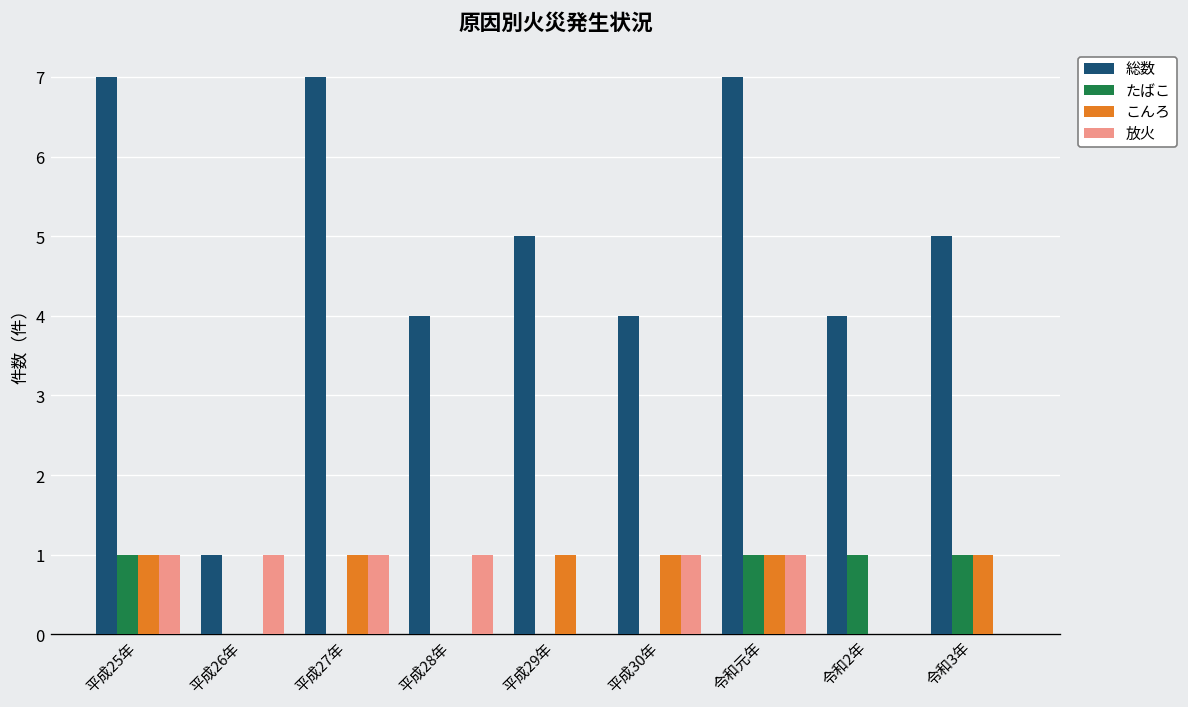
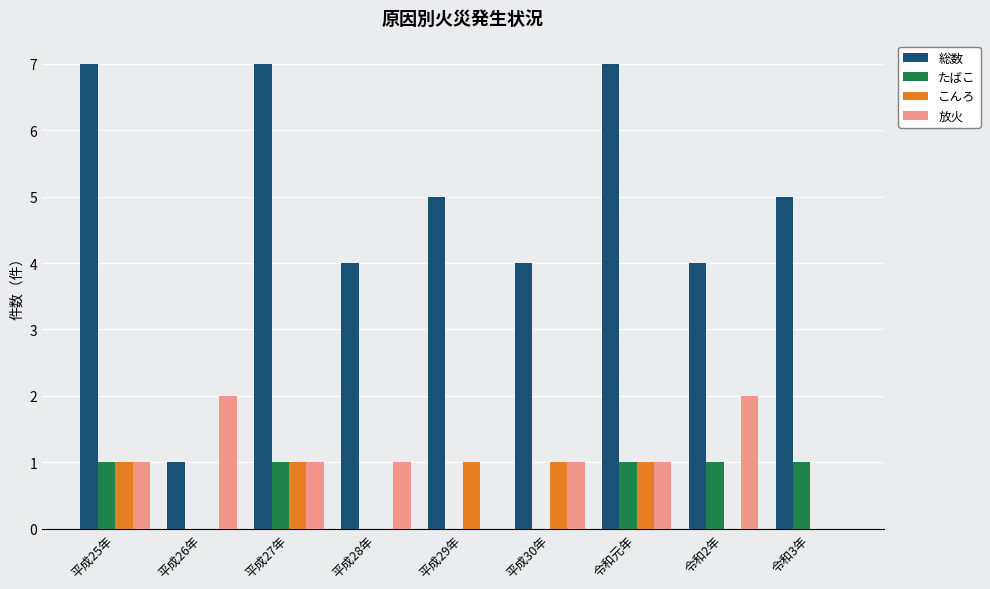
  {
    "総数": {
      "平成25年": 7,
      "平成26年": 1,
      "平成27年": 7,
      "平成28年": 4,
      "平成29年": 5,
      "平成30年": 4,
      "令和元年": 7,
      "令和2年": 4,
      "令和3年": 5
    },
    "たばこ": {
      "平成25年": 1,
      "平成26年": 0,
-     "平成27年": 0,
+     "平成27年": 1,
      "平成28年": 0,
      "平成29年": 0,
      "平成30年": 0,
      "令和元年": 1,
      "令和2年": 1,
      "令和3年": 1
    },
    "こんろ": {
      "平成25年": 1,
      "平成26年": 0,
      "平成27年": 1,
      "平成28年": 0,
      "平成29年": 1,
      "平成30年": 1,
      "令和元年": 1,
      "令和2年": 0,
-     "令和3年": 1
+     "令和3年": 0
    },
    "放火": {
      "平成25年": 1,
-     "平成26年": 1,
+     "平成26年": 2,
      "平成27年": 1,
      "平成28年": 1,
      "平成29年": 0,
      "平成30年": 1,
      "令和元年": 1,
-     "令和2年": 0,
+     "令和2年": 2,
      "令和3年": 0
    }
  }
